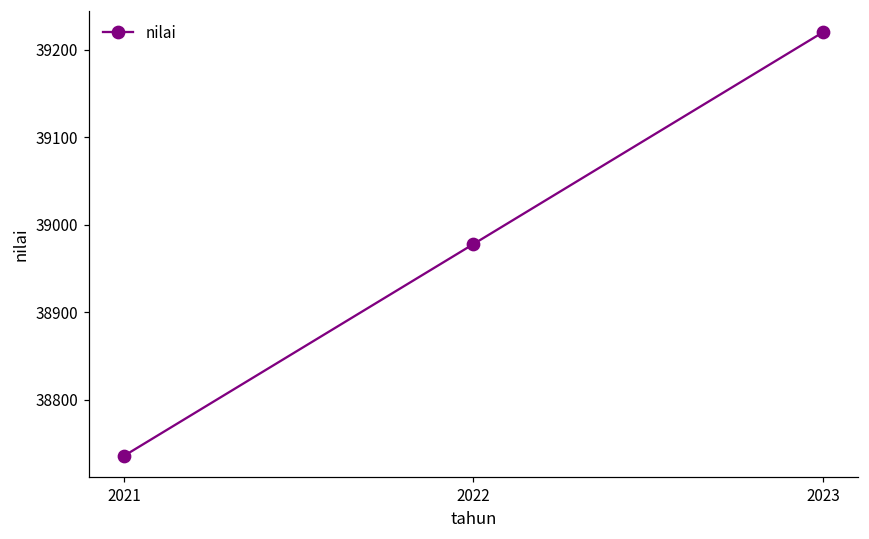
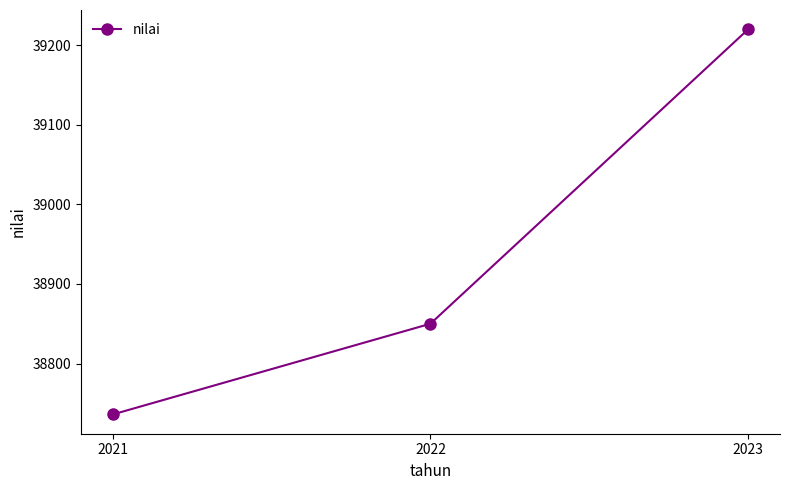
  {
    "2021": 38740,
-   "2022": 38980,
+   "2022": 38850,
    "2023": 39220
  }
